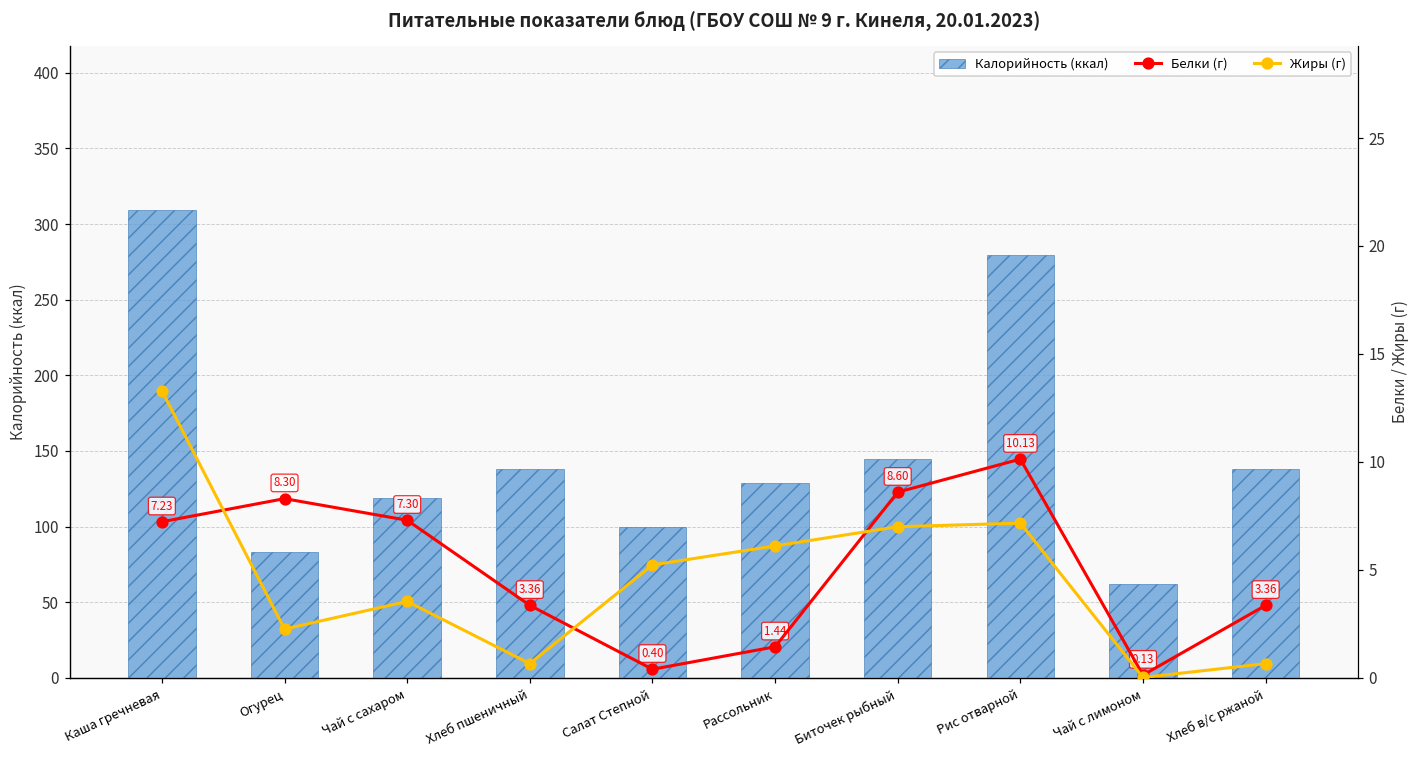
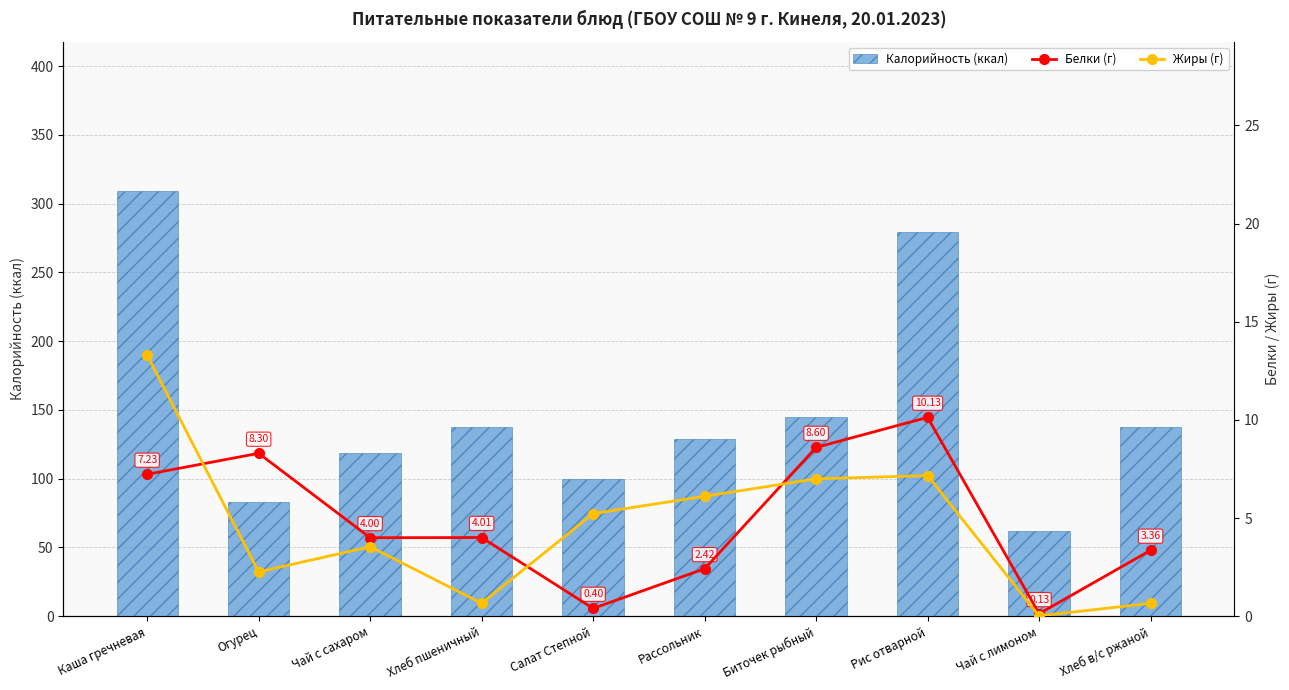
  {
    "Белки (г)": {
-     "Чай с сахаром": 7.30,
-     "Хлеб пшеничный": 3.36,
-     "Рассольник": 1.44
+     "Чай с сахаром": 4.00,
+     "Хлеб пшеничный": 4.01,
+     "Рассольник": 2.42
    }
  }
